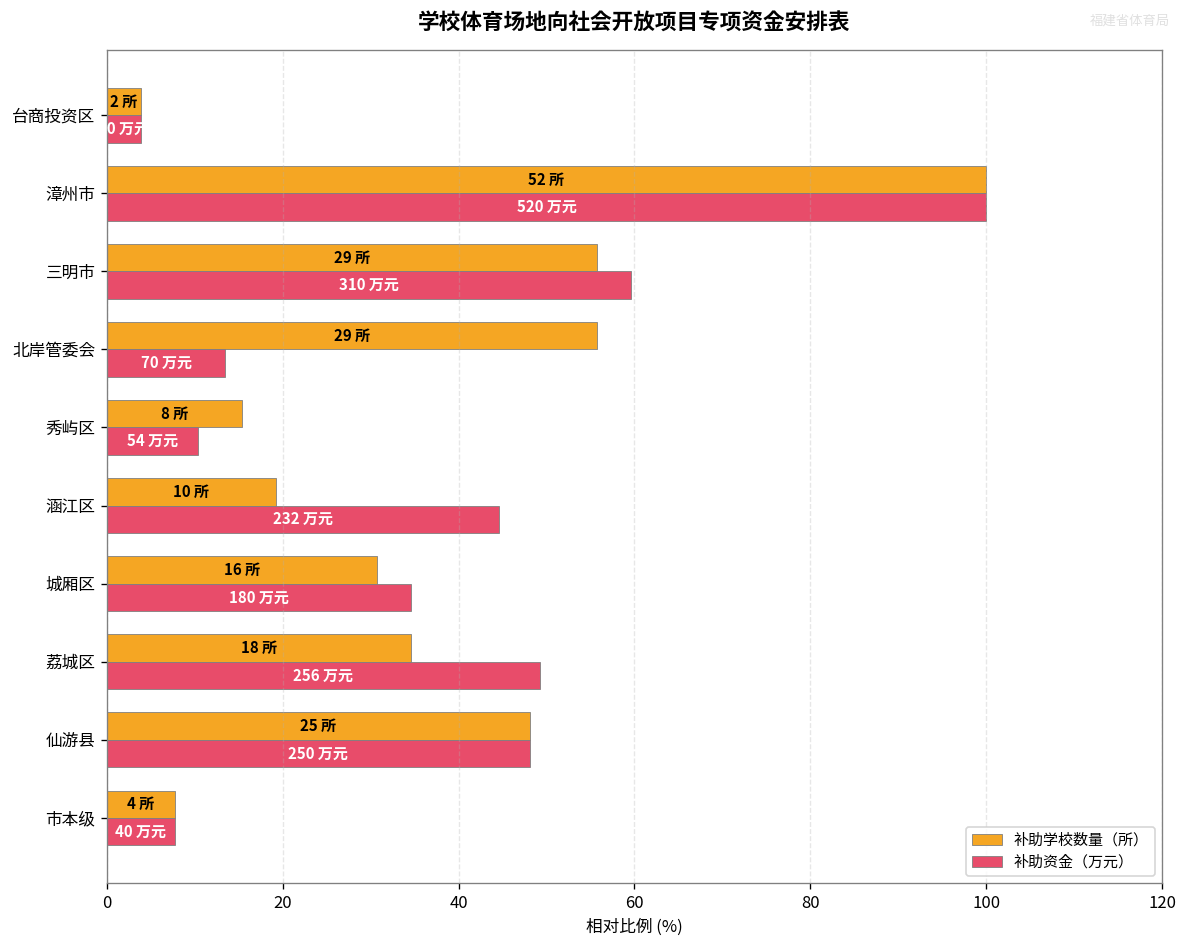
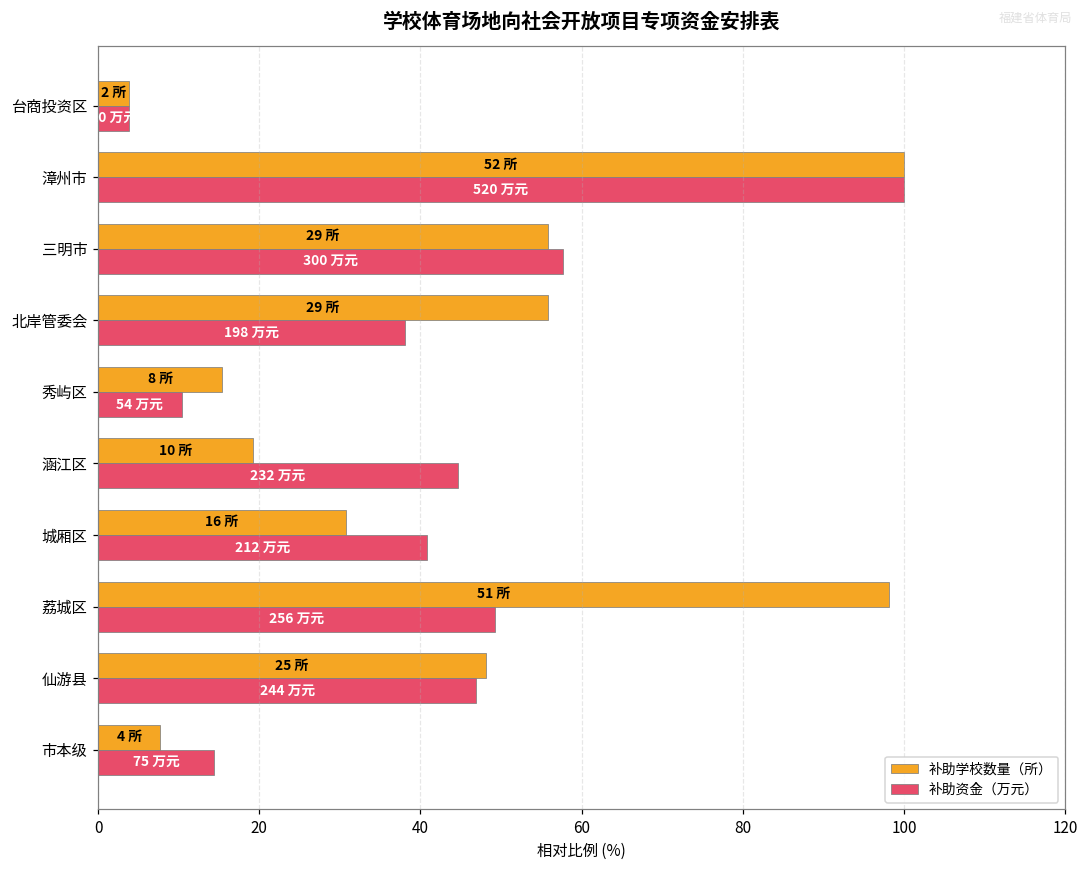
  {
    "补助学校数量（所）": {
-     "荔城区": 18
+     "荔城区": 51
    },
    "补助资金（万元）": {
-     "三明市": 310,
-     "北岸管委会": 70,
-     "城厢区": 180,
-     "仙游县": 250,
-     "市本级": 40
+     "三明市": 300,
+     "北岸管委会": 198,
+     "城厢区": 212,
+     "仙游县": 244,
+     "市本级": 75
    }
  }
